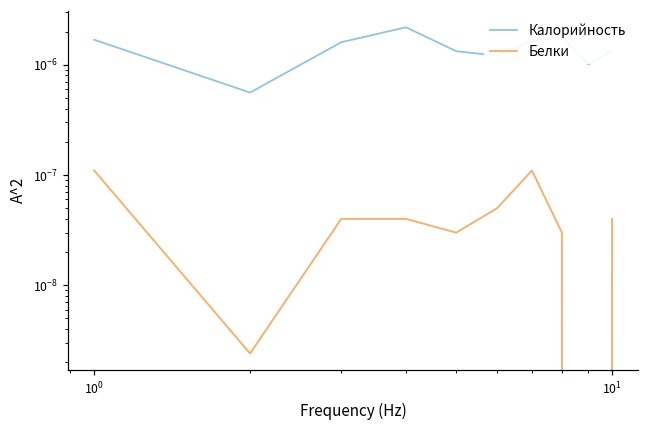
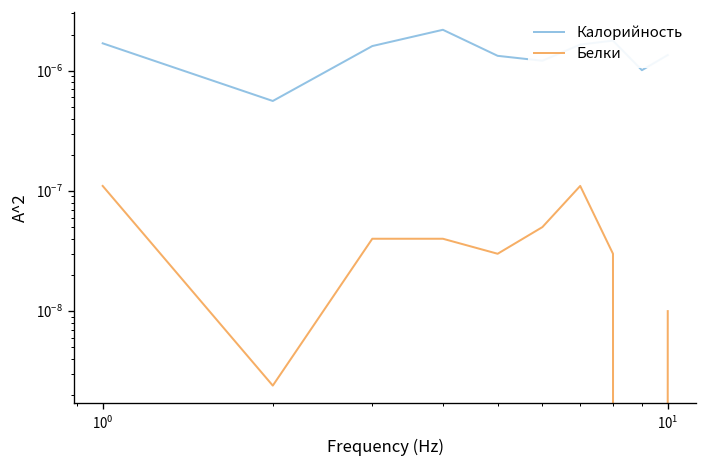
  {
    "Калорийность": {
      "10^0": 0.0000017
    },
    "Белки": {
      "10^0": 0.00000011,
-     "10^1": 0.000000040
+     "10^1": 0.000000010
    }
  }
